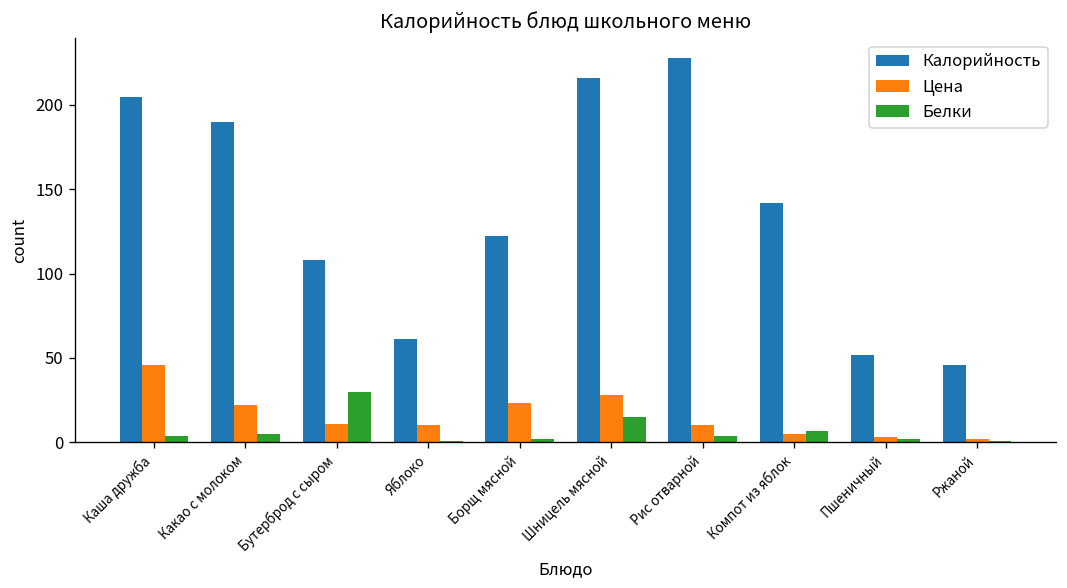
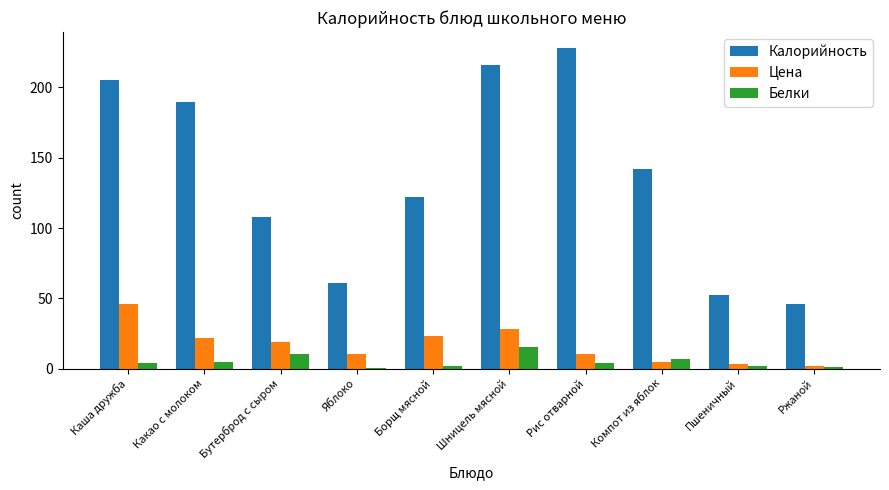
  {
    "Калорийность": {
      "Каша дружба": 205,
      "Какао с молоком": 190,
      "Бутерброд с сыром": 108,
      "Яблоко": 61,
      "Борщ мясной": 122,
      "Шницель мясной": 216,
      "Рис отварной": 228,
      "Компот из яблок": 142,
      "Пшеничный": 52,
      "Ржаной": 46
    },
    "Цена": {
      "Каша дружба": 46,
      "Какао с молоком": 22,
-     "Бутерброд с сыром": 11,
+     "Бутерброд с сыром": 19,
      "Яблоко": 10,
      "Борщ мясной": 23,
      "Шницель мясной": 28,
      "Рис отварной": 10,
      "Компот из яблок": 5,
      "Пшеничный": 3,
      "Ржаной": 2
    },
    "Белки": {
      "Каша дружба": 4,
      "Какао с молоком": 5,
-     "Бутерброд с сыром": 30,
+     "Бутерброд с сыром": 10,
      "Борщ мясной": 2,
      "Шницель мясной": 15,
      "Рис отварной": 4,
      "Компот из яблок": 7,
      "Пшеничный": 2
    }
  }
